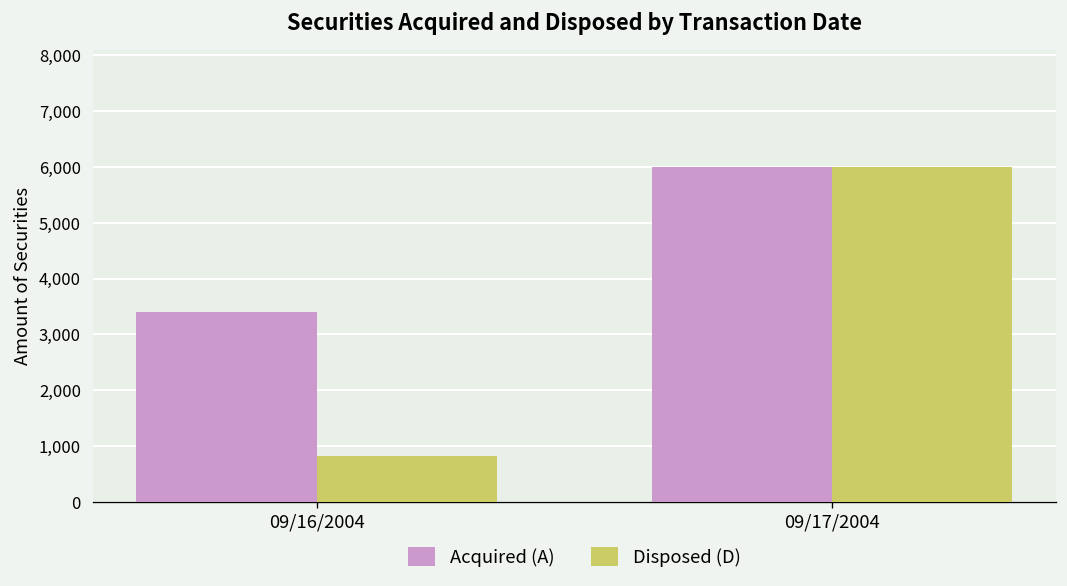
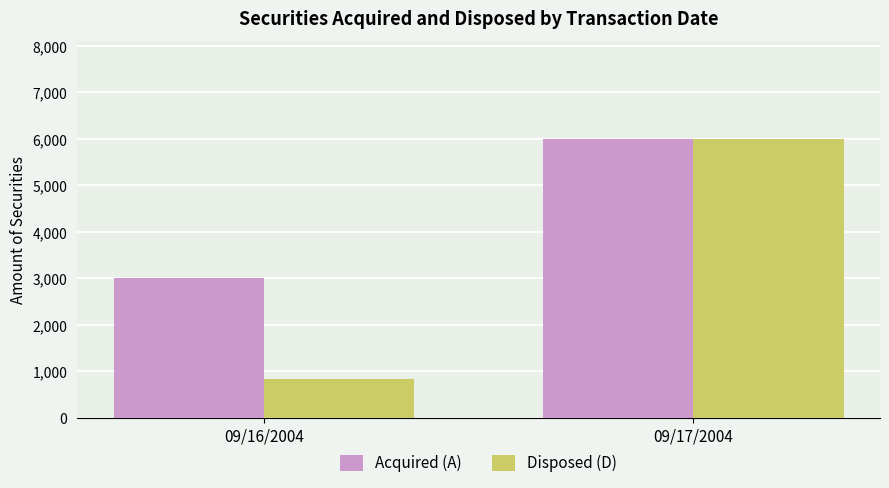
  {
    "Acquired (A)": {
-     "09/16/2004": "3,400",
+     "09/16/2004": "3,000",
      "09/17/2004": "6,000"
    },
    "Disposed (D)": {
      "09/16/2004": "800",
      "09/17/2004": "6,000"
    }
  }
